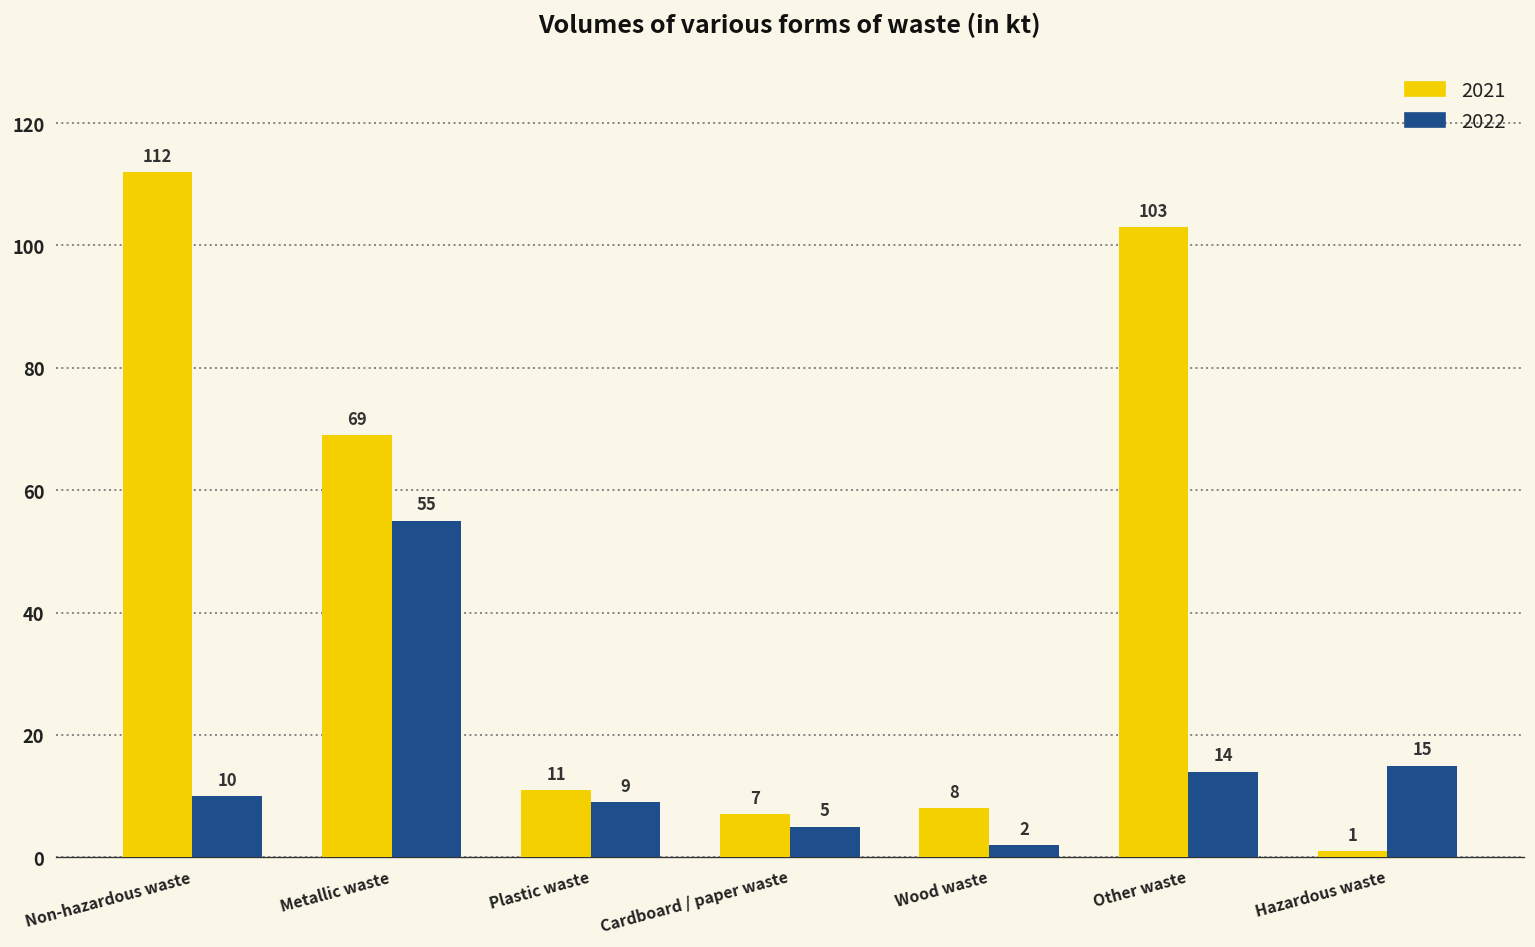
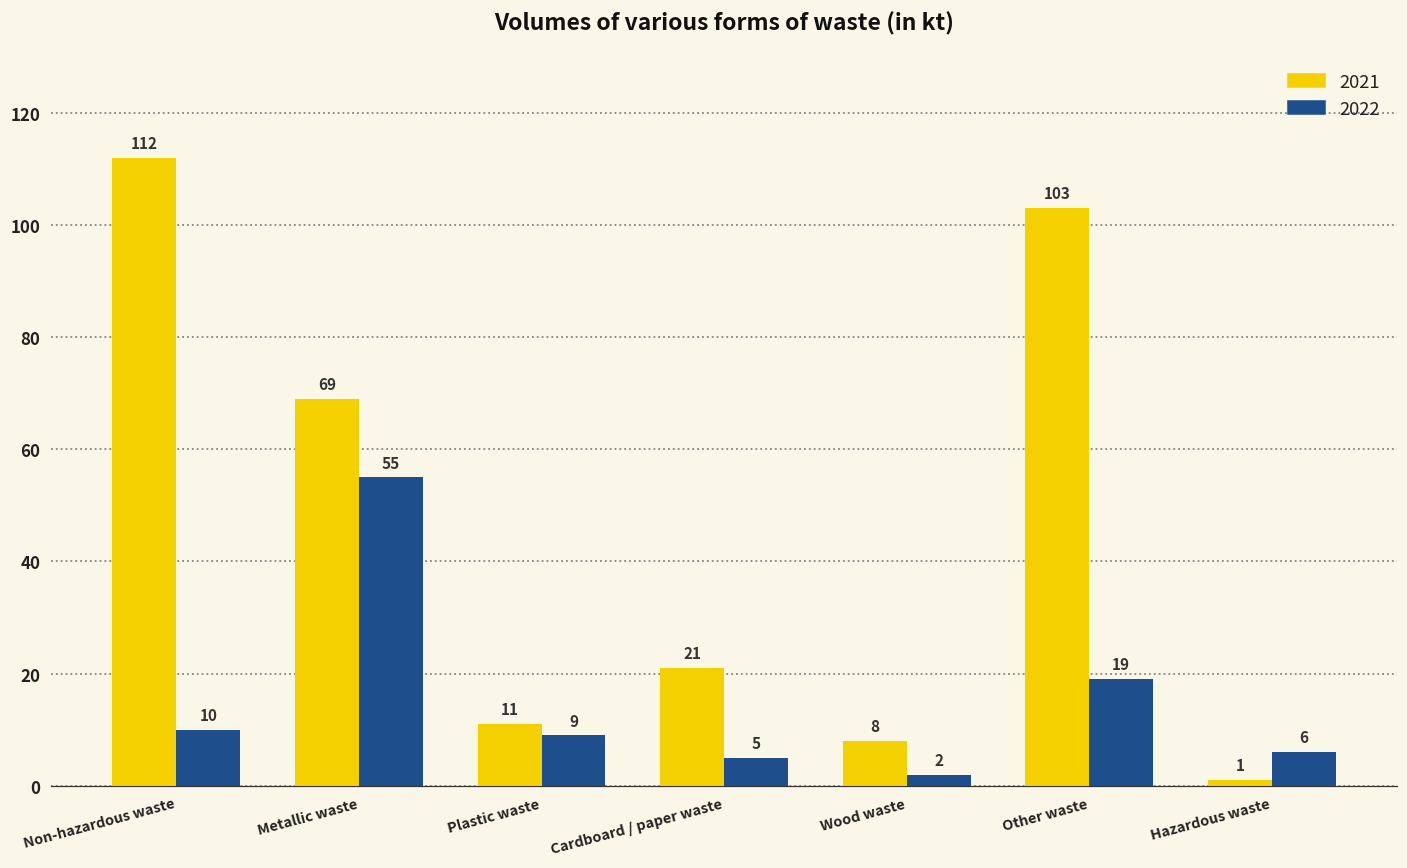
  {
    "2021": {
      "Non-hazardous waste": 112,
      "Metallic waste": 69,
      "Plastic waste": 11,
-     "Cardboard / paper waste": 7,
+     "Cardboard / paper waste": 21,
      "Wood waste": 8,
      "Other waste": 103,
      "Hazardous waste": 1
    },
    "2022": {
      "Non-hazardous waste": 10,
      "Metallic waste": 55,
      "Plastic waste": 9,
      "Cardboard / paper waste": 5,
      "Wood waste": 2,
-     "Other waste": 14,
-     "Hazardous waste": 15
+     "Other waste": 19,
+     "Hazardous waste": 6
    }
  }
